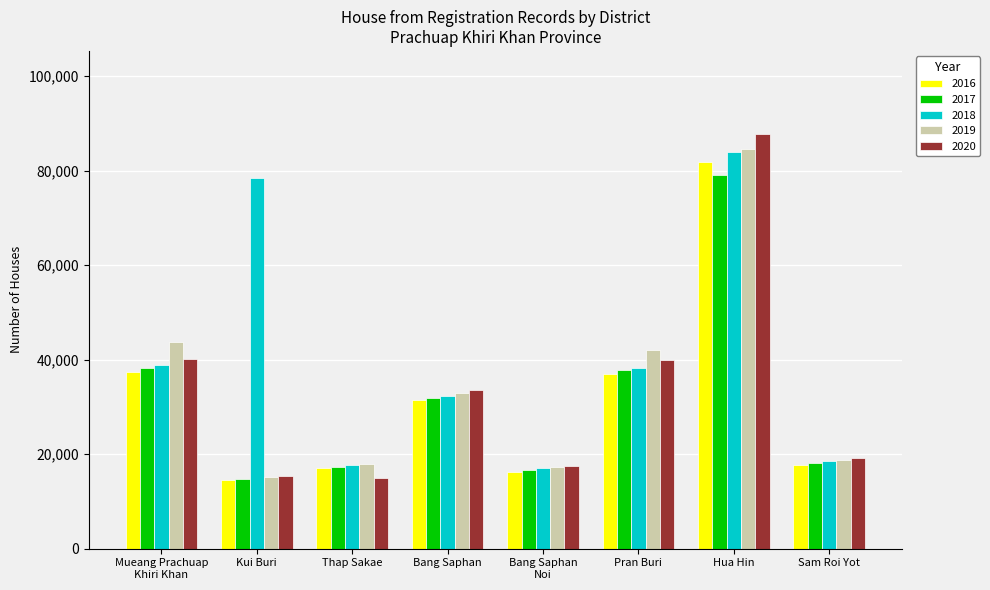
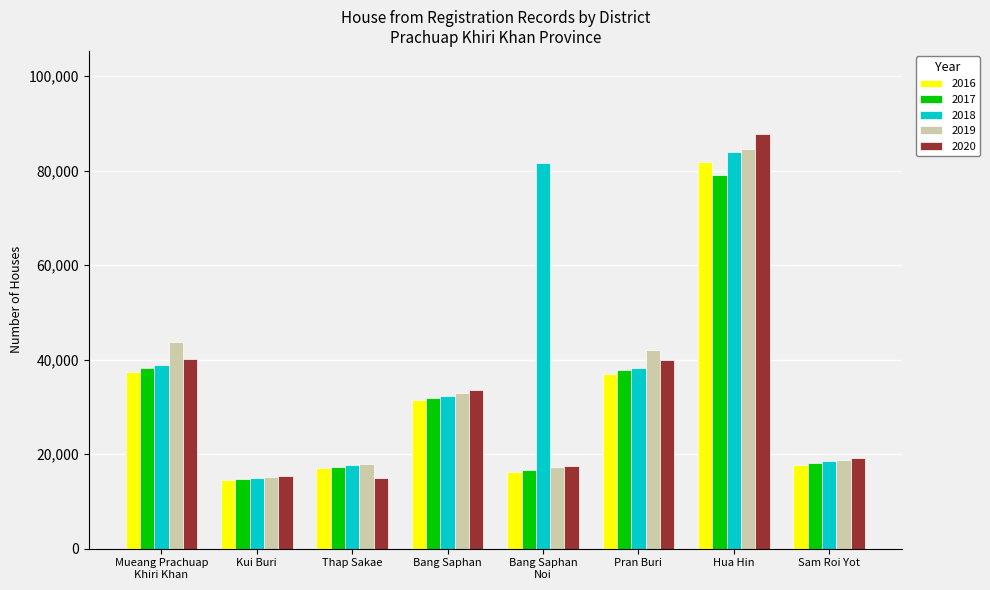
  {
    "2016": {
      "Mueang Prachuap Khiri Khan": "37,000",
      "Kui Buri": "14,000",
      "Thap Sakae": "17,000",
      "Bang Saphan": "31,000",
      "Bang Saphan Noi": "16,000",
      "Pran Buri": "37,000",
      "Hua Hin": "82,000",
      "Sam Roi Yot": "18,000"
    },
    "2017": {
      "Mueang Prachuap Khiri Khan": "38,000",
      "Kui Buri": "15,000",
      "Thap Sakae": "17,000",
      "Bang Saphan": "32,000",
      "Bang Saphan Noi": "17,000",
      "Pran Buri": "38,000",
      "Hua Hin": "79,000",
      "Sam Roi Yot": "18,000"
    },
    "2018": {
      "Mueang Prachuap Khiri Khan": "39,000",
-     "Kui Buri": "79,000",
+     "Kui Buri": "15,000",
      "Thap Sakae": "18,000",
      "Bang Saphan": "32,000",
-     "Bang Saphan Noi": "17,000",
+     "Bang Saphan Noi": "82,000",
      "Pran Buri": "38,000",
      "Hua Hin": "84,000",
      "Sam Roi Yot": "19,000"
    },
    "2019": {
      "Mueang Prachuap Khiri Khan": "44,000",
      "Kui Buri": "15,000",
      "Thap Sakae": "18,000",
      "Bang Saphan": "33,000",
      "Bang Saphan Noi": "17,000",
      "Pran Buri": "42,000",
      "Hua Hin": "85,000",
      "Sam Roi Yot": "19,000"
    },
    "2020": {
      "Mueang Prachuap Khiri Khan": "40,000",
      "Kui Buri": "15,000",
      "Thap Sakae": "15,000",
      "Bang Saphan": "34,000",
      "Bang Saphan Noi": "18,000",
      "Pran Buri": "40,000",
      "Hua Hin": "88,000",
      "Sam Roi Yot": "19,000"
    }
  }
